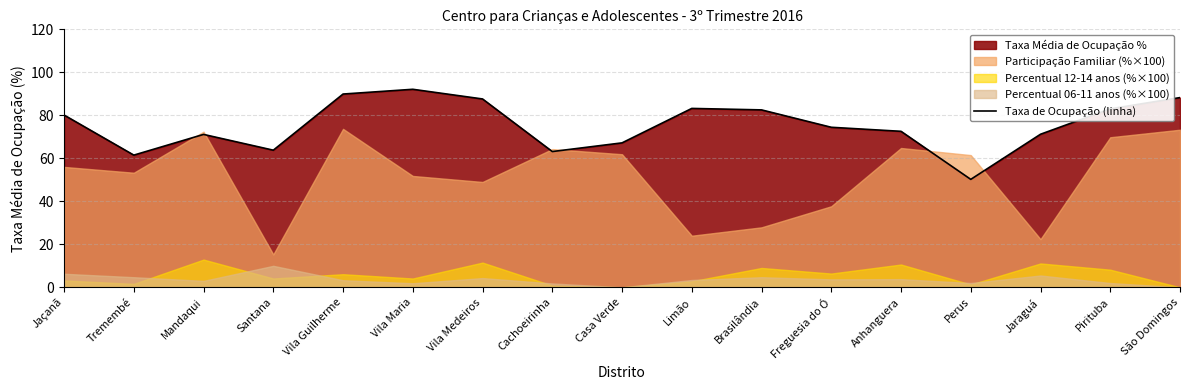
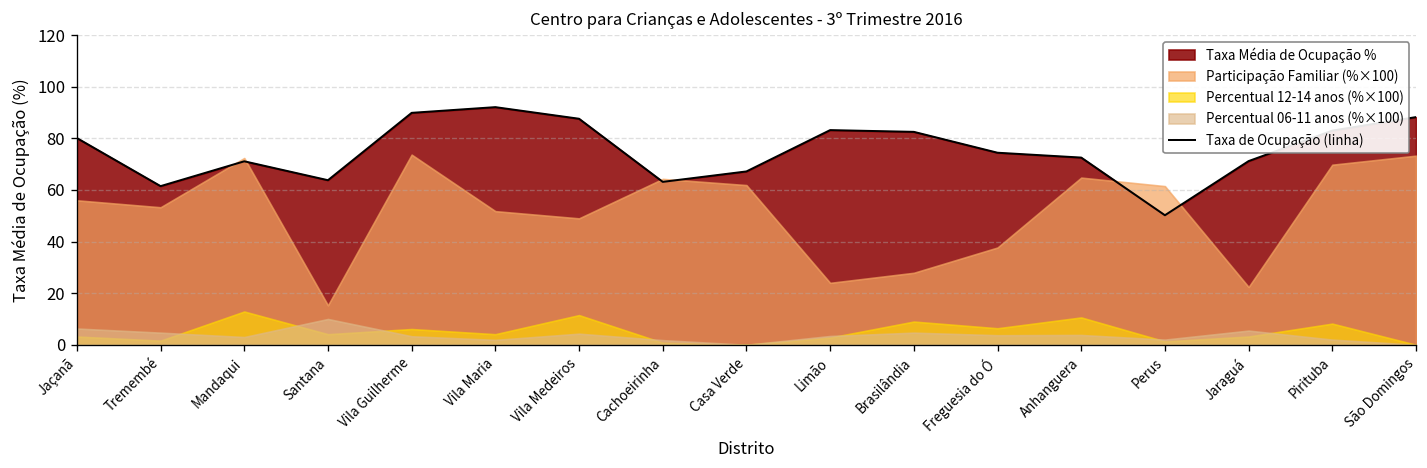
  {
    "Taxa Média de Ocupação %": {
      "Jaçanã": 80,
      "Tremembé": 61,
      "Mandaqui": 71,
      "Santana": 64,
      "Vila Guilherme": 90,
      "Vila Maria": 92,
      "Vila Medeiros": 88,
      "Casa Verde": 67,
      "Limão": 83,
      "Brasilândia": 83,
      "Freguesia do Ó": 74,
      "Anhanguera": 73,
      "Perus": 50,
      "Jaraguá": 71,
      "São Domingos": 88
    },
    "Percentual 12-14 anos (%×100)": {
      "Jaçanã": 3,
      "Tremembé": 2,
      "Mandaqui": 13,
      "Santana": 4,
      "Vila Guilherme": 6,
      "Vila Maria": 4,
      "Vila Medeiros": 12,
      "Brasilândia": 9,
      "Freguesia do Ó": 6,
      "Anhanguera": 11,
-     "Jaraguá": 11,
+     "Jaraguá": 3,
      "Pirituba": 8
    }
  }
